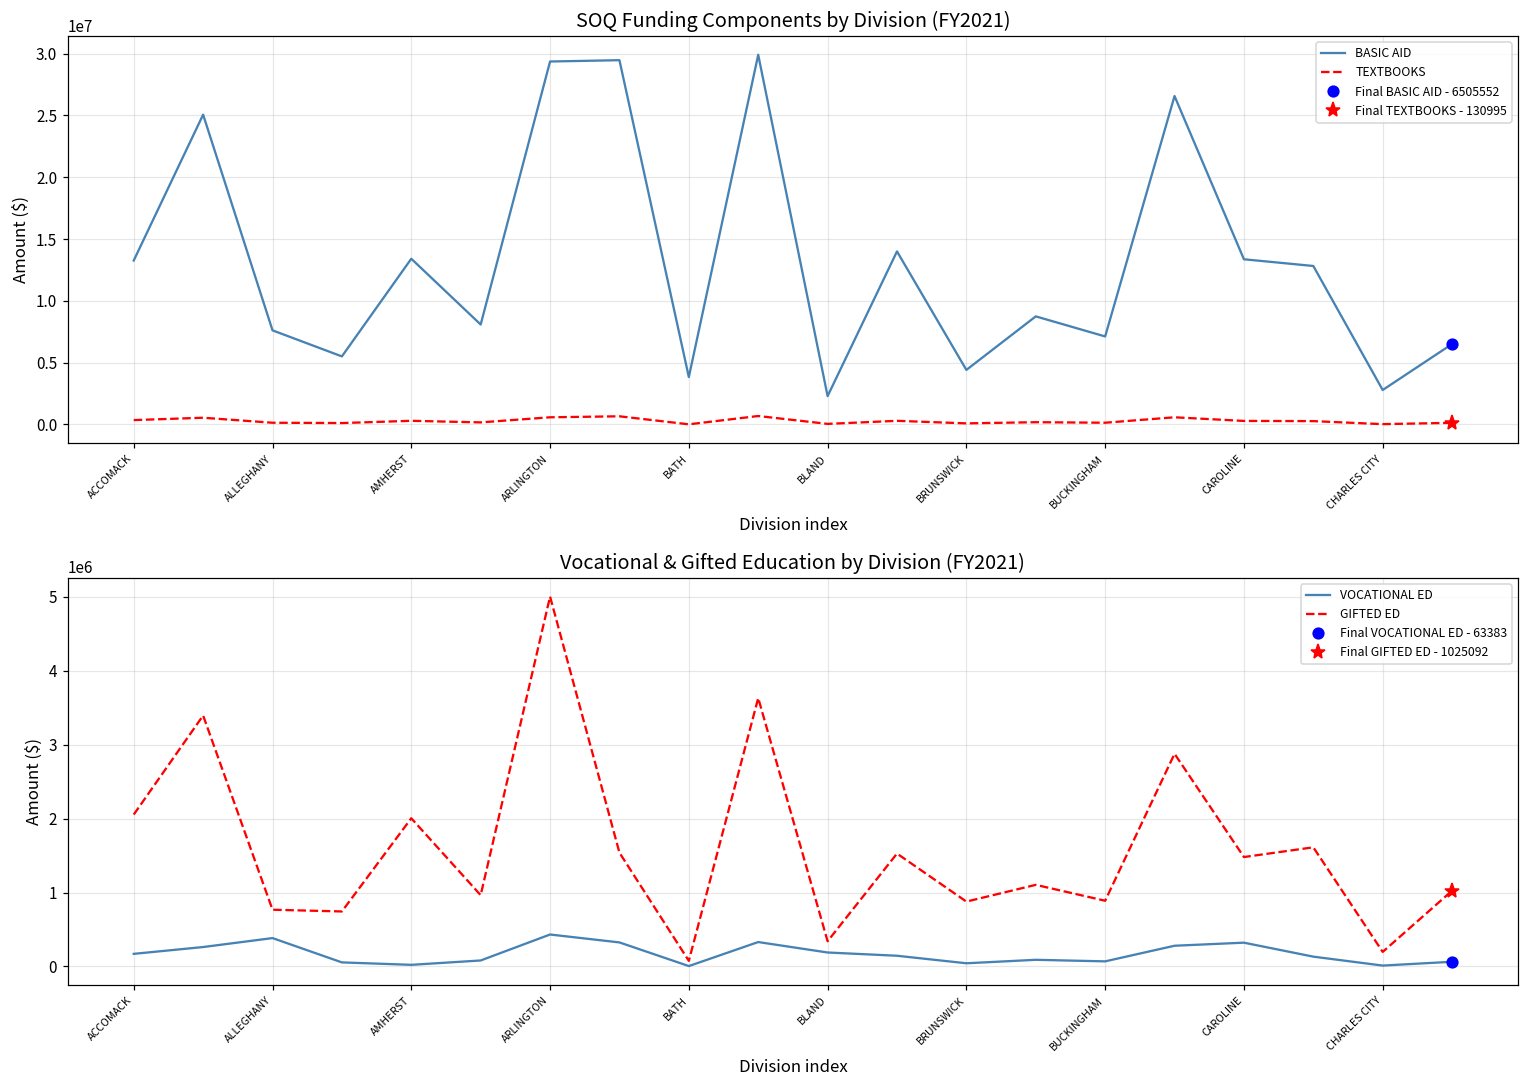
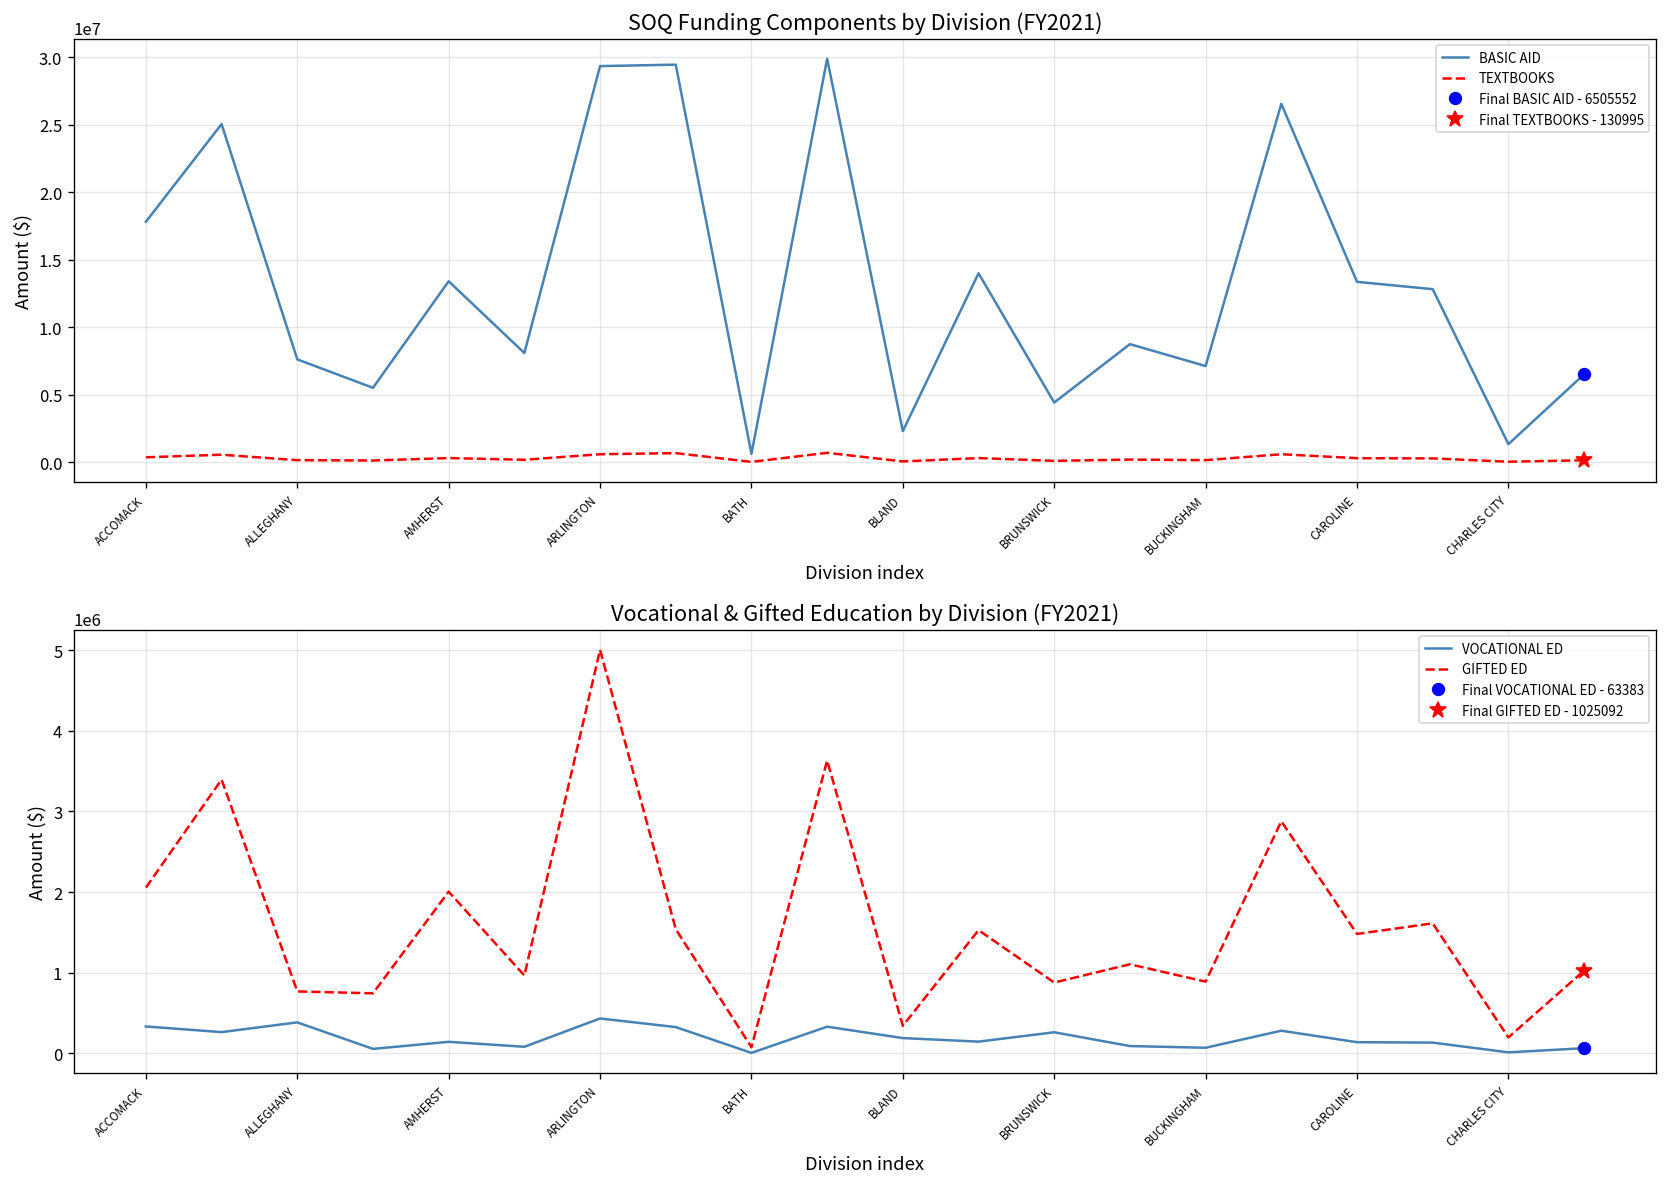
  {
    "SOQ Funding Components by Division (FY2021)": {
      "BASIC AID": {
-       "ACCOMACK": 13300000,
+       "ACCOMACK": 17800000,
        "ALLEGHANY": 7600000,
        "AMHERST": 13400000,
        "ARLINGTON": 29400000,
-       "BATH": 3800000,
+       "BATH": 600000,
        "BLAND": 2300000,
        "BRUNSWICK": 4400000,
        "BUCKINGHAM": 7100000,
        "CAROLINE": 13400000,
-       "CHARLES CITY": 2800000
+       "CHARLES CITY": 1300000
      }
    },
    "Vocational & Gifted Education by Division (FY2021)": {
      "VOCATIONAL ED": {
-       "ACCOMACK": 200000,
+       "ACCOMACK": 300000,
        "ALLEGHANY": 400000,
-       "AMHERST": 0,
+       "AMHERST": 100000,
        "ARLINGTON": 400000,
        "BATH": 0,
        "BLAND": 200000,
-       "BRUNSWICK": 0,
+       "BRUNSWICK": 300000,
        "BUCKINGHAM": 100000,
-       "CAROLINE": 300000,
+       "CAROLINE": 100000,
        "CHARLES CITY": 0
      }
    }
  }
